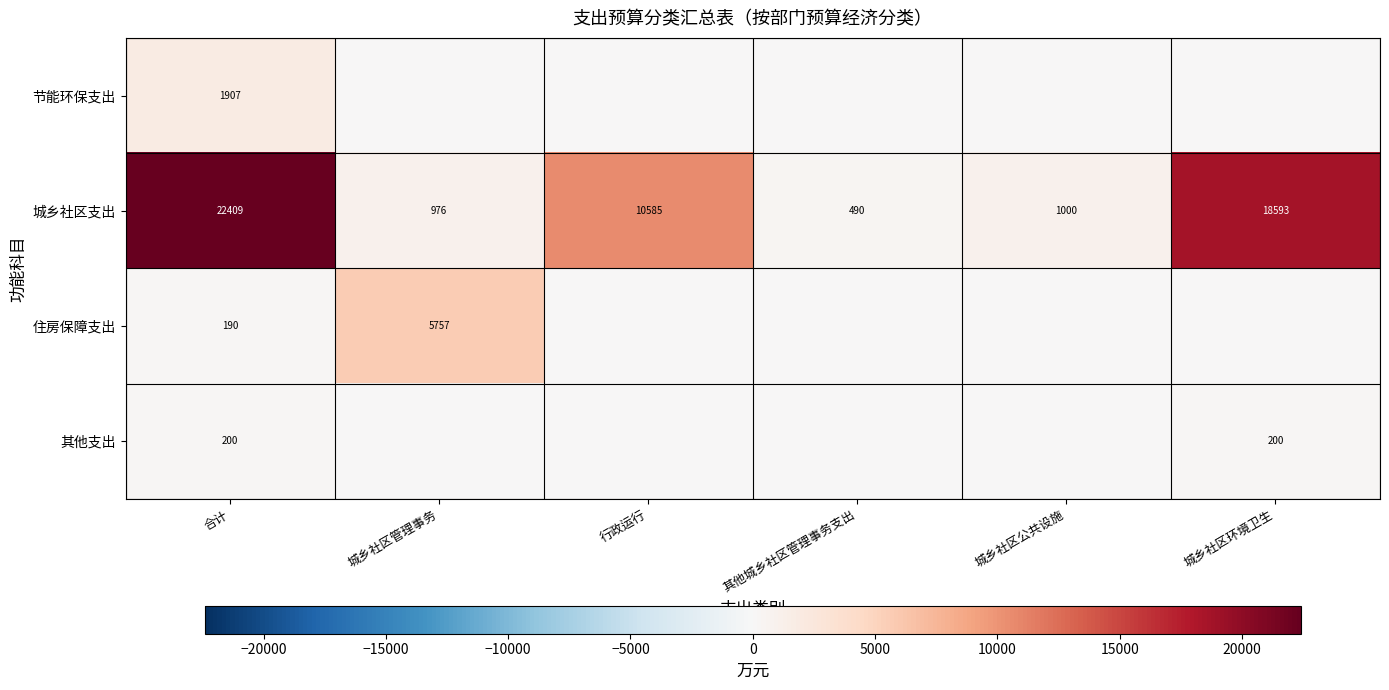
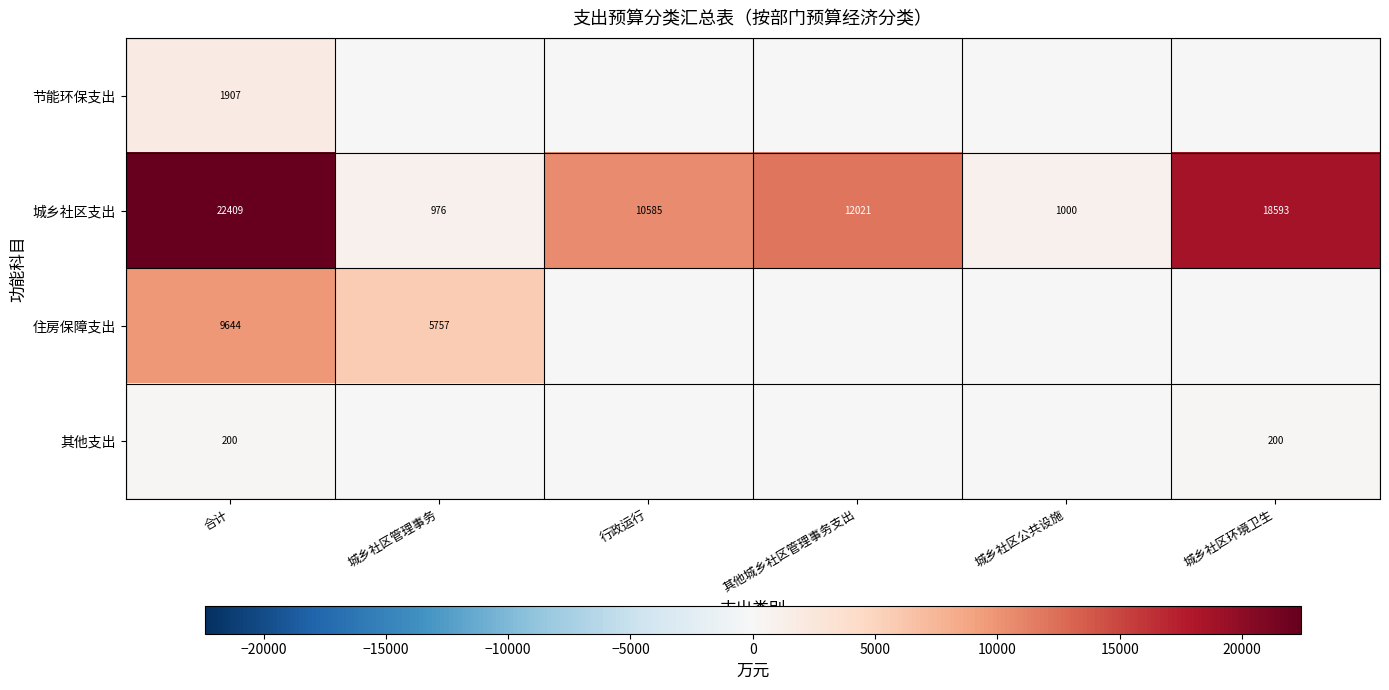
  {
    "节能环保支出": {
      "合计": 1907
    },
    "城乡社区支出": {
      "合计": 22409,
      "城乡社区管理事务": 976,
      "行政运行": 10585,
-     "其他城乡社区管理事务支出": 490,
+     "其他城乡社区管理事务支出": 12021,
      "城乡社区公共设施": 1000,
      "城乡社区环境卫生": 18593
    },
    "住房保障支出": {
-     "合计": 190,
+     "合计": 9644,
      "城乡社区管理事务": 5757
    },
    "其他支出": {
      "合计": 200,
      "城乡社区环境卫生": 200
    }
  }
